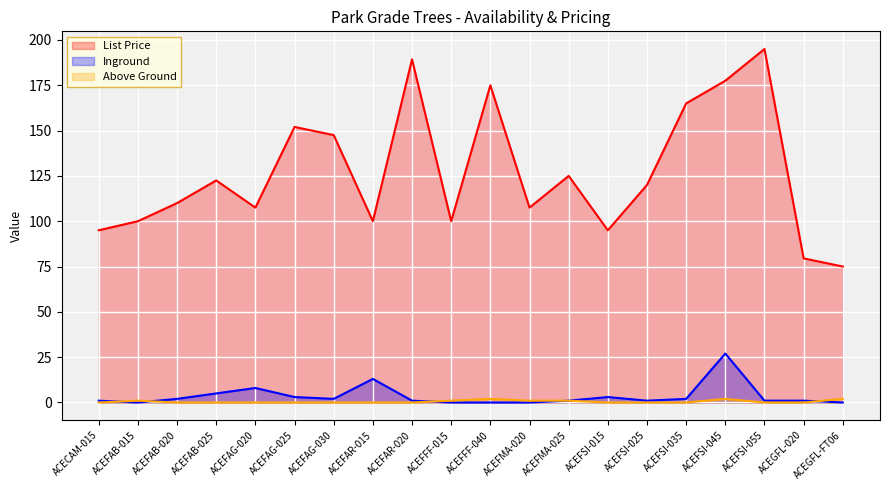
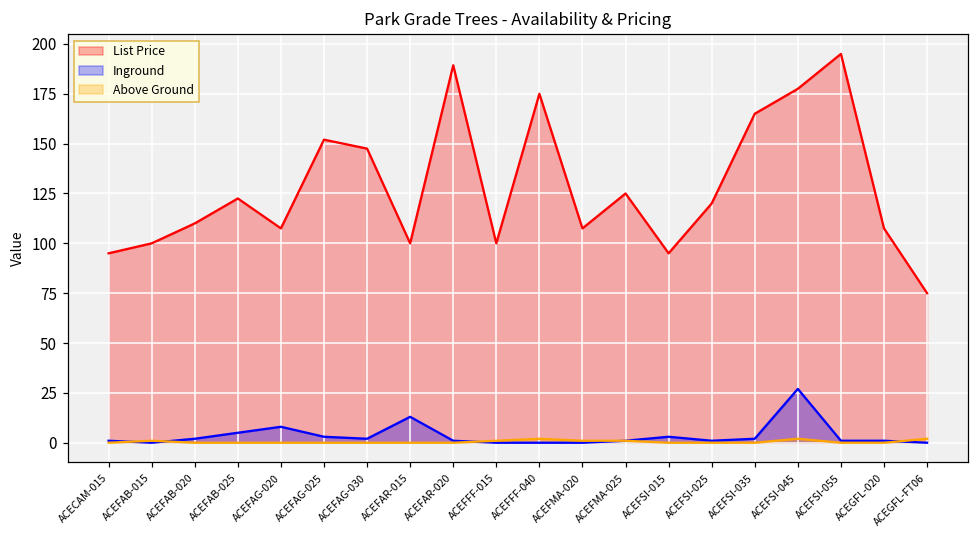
  {
    "List Price": {
      "ACECAM-015": 95,
      "ACEFAB-015": 100,
      "ACEFAB-020": 110,
      "ACEFAB-025": 123,
      "ACEFAG-020": 108,
      "ACEFAG-025": 152,
      "ACEFAG-030": 148,
      "ACEFAR-015": 100,
      "ACEFAR-020": 189,
      "ACEFFF-015": 100,
      "ACEFFF-040": 175,
      "ACEFMA-020": 108,
      "ACEFMA-025": 125,
      "ACEFSI-015": 95,
      "ACEFSI-025": 120,
      "ACEFSI-035": 165,
      "ACEFSI-045": 178,
      "ACEFSI-055": 195,
-     "ACEGFL-020": 80,
+     "ACEGFL-020": 108,
      "ACEGFL-FT06": 75
    },
    "Inground": {
      "ACEFAB-020": 2,
      "ACEFAB-025": 5,
      "ACEFAG-020": 8,
      "ACEFAG-025": 3,
      "ACEFAG-030": 2,
      "ACEFAR-015": 13,
      "ACEFFF-040": 0,
      "ACEFSI-015": 3,
      "ACEFSI-035": 2,
      "ACEFSI-045": 27,
      "ACEGFL-FT06": 0
    },
    "Above Ground": {
      "ACEFAB-020": 0,
      "ACEFAB-025": 0,
      "ACEFAG-020": 0,
      "ACEFAG-025": 0,
      "ACEFAG-030": 0,
      "ACEFAR-015": 0,
      "ACEFFF-040": 2,
      "ACEFSI-015": 0,
      "ACEFSI-035": 0,
      "ACEFSI-045": 2,
      "ACEGFL-FT06": 2
    }
  }
